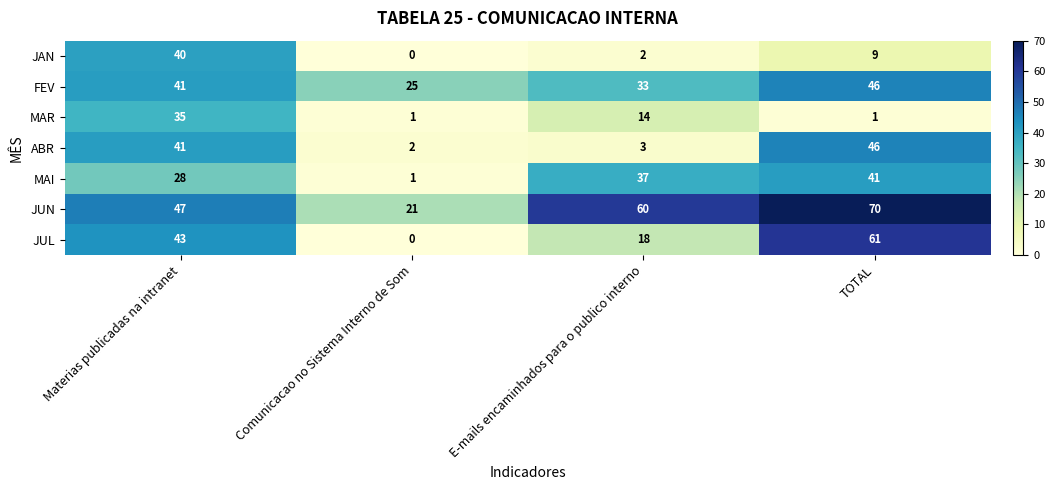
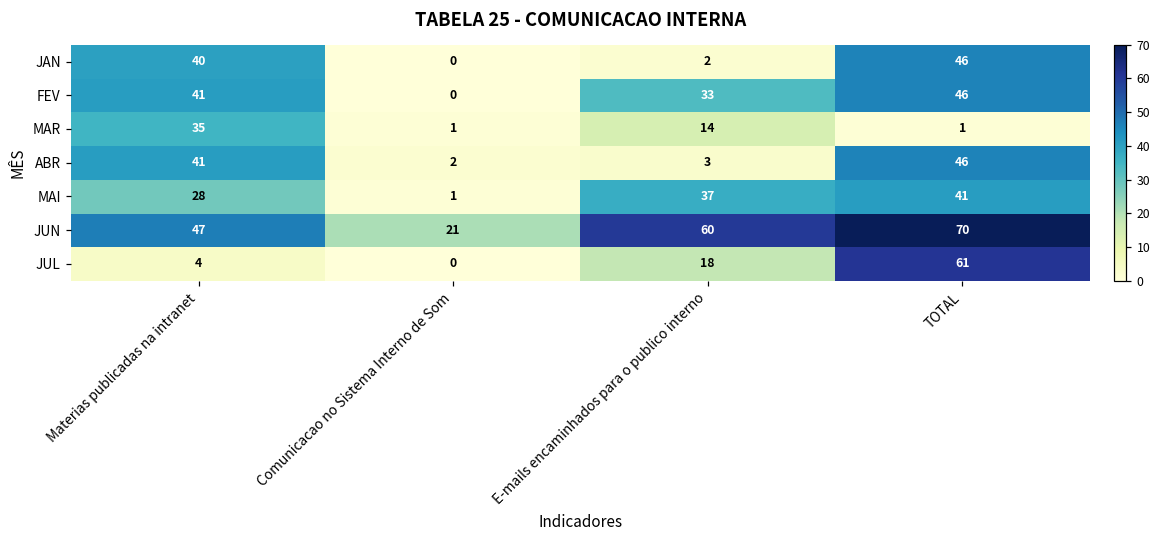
  {
    "JAN": {
      "Materias publicadas na intranet": 40,
      "Comunicacao no Sistema Interno de Som": 0,
      "E-mails encaminhados para o publico interno": 2,
-     "TOTAL": 9
+     "TOTAL": 46
    },
    "FEV": {
      "Materias publicadas na intranet": 41,
-     "Comunicacao no Sistema Interno de Som": 25,
+     "Comunicacao no Sistema Interno de Som": 0,
      "E-mails encaminhados para o publico interno": 33,
      "TOTAL": 46
    },
    "MAR": {
      "Materias publicadas na intranet": 35,
      "Comunicacao no Sistema Interno de Som": 1,
      "E-mails encaminhados para o publico interno": 14,
      "TOTAL": 1
    },
    "ABR": {
      "Materias publicadas na intranet": 41,
      "Comunicacao no Sistema Interno de Som": 2,
      "E-mails encaminhados para o publico interno": 3,
      "TOTAL": 46
    },
    "MAI": {
      "Materias publicadas na intranet": 28,
      "Comunicacao no Sistema Interno de Som": 1,
      "E-mails encaminhados para o publico interno": 37,
      "TOTAL": 41
    },
    "JUN": {
      "Materias publicadas na intranet": 47,
      "Comunicacao no Sistema Interno de Som": 21,
      "E-mails encaminhados para o publico interno": 60,
      "TOTAL": 70
    },
    "JUL": {
-     "Materias publicadas na intranet": 43,
+     "Materias publicadas na intranet": 4,
      "Comunicacao no Sistema Interno de Som": 0,
      "E-mails encaminhados para o publico interno": 18,
      "TOTAL": 61
    }
  }
